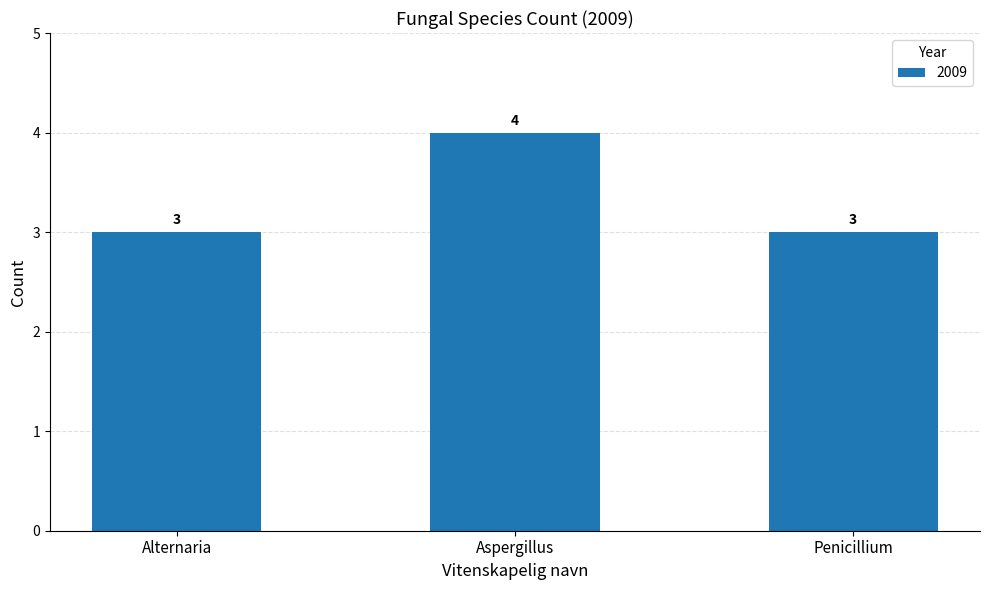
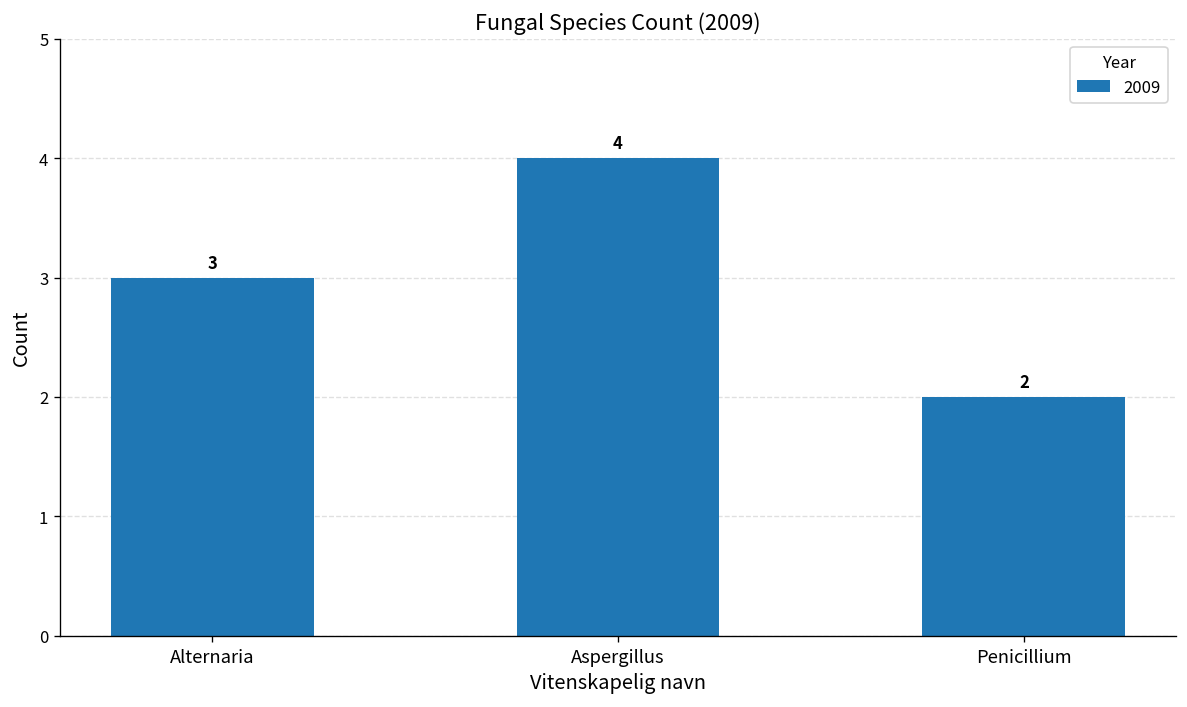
  {
    "Alternaria": 3,
    "Aspergillus": 4,
-   "Penicillium": 3
+   "Penicillium": 2
  }
